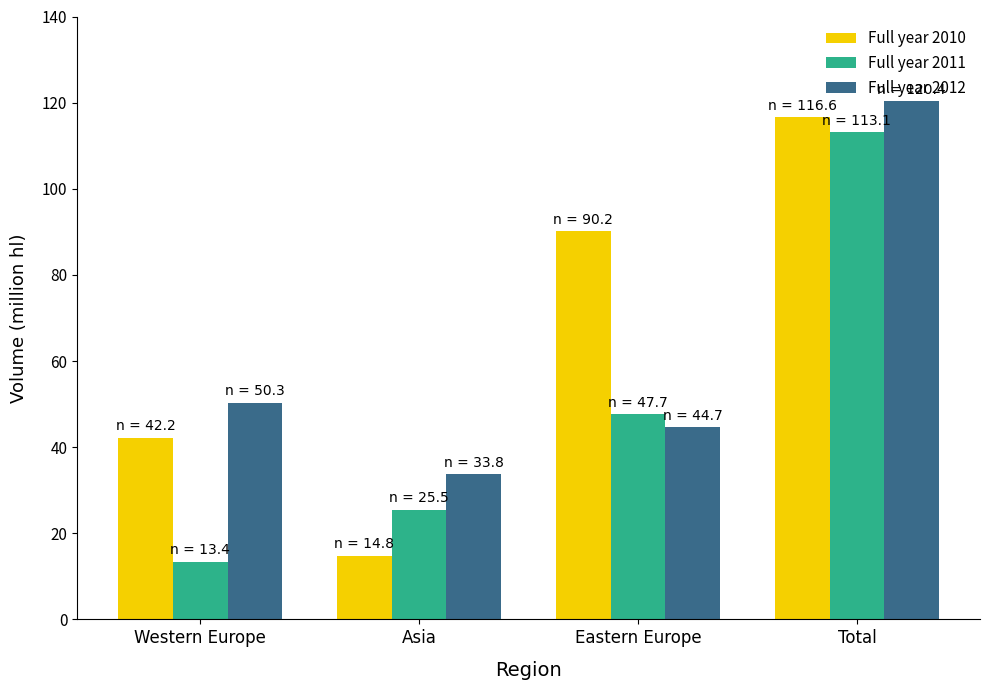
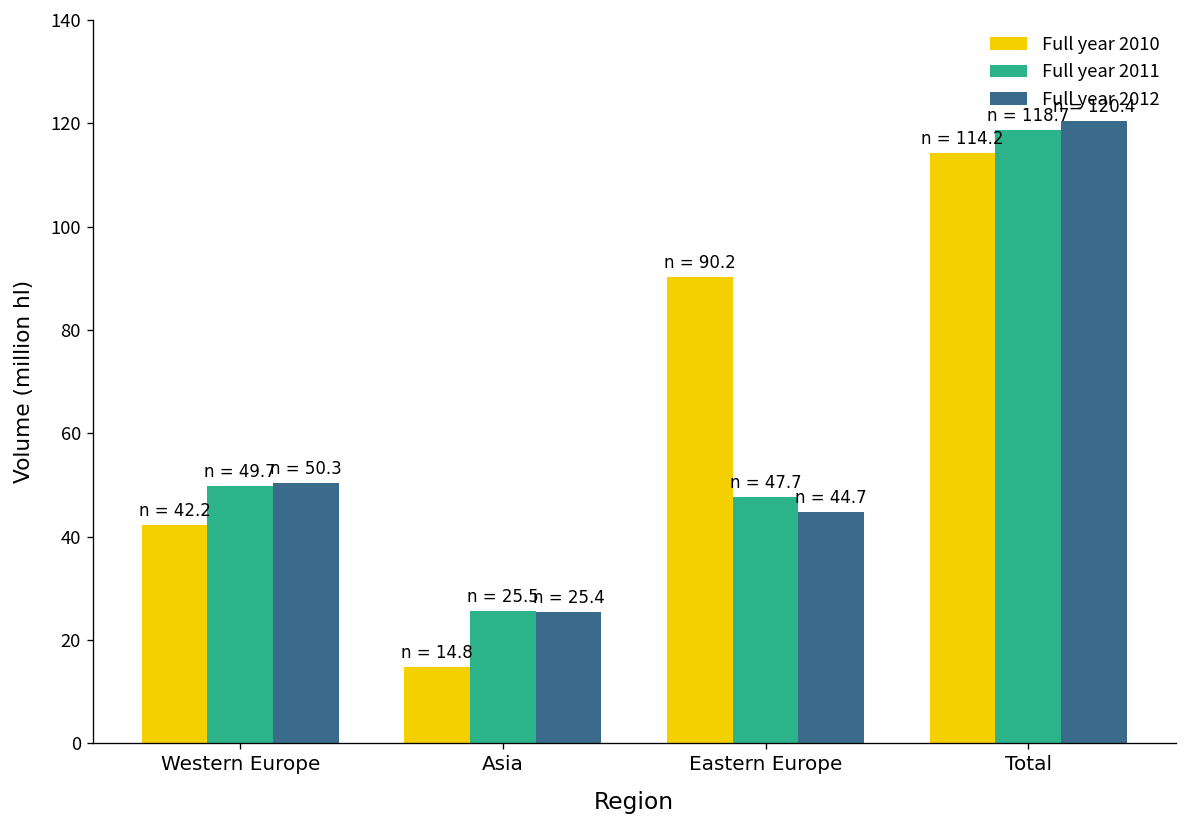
  {
    "Full year 2010": {
      "Western Europe": 42.2,
      "Asia": 14.8,
      "Eastern Europe": 90.2,
-     "Total": 116.6
+     "Total": 114.2
    },
    "Full year 2011": {
-     "Western Europe": 13.4,
+     "Western Europe": 49.7,
      "Asia": 25.5,
      "Eastern Europe": 47.7,
-     "Total": 113.1
+     "Total": 118.7
    },
    "Full year 2012": {
      "Western Europe": 50.3,
-     "Asia": 33.8,
+     "Asia": 25.4,
      "Eastern Europe": 44.7,
      "Total": 120.4
    }
  }
